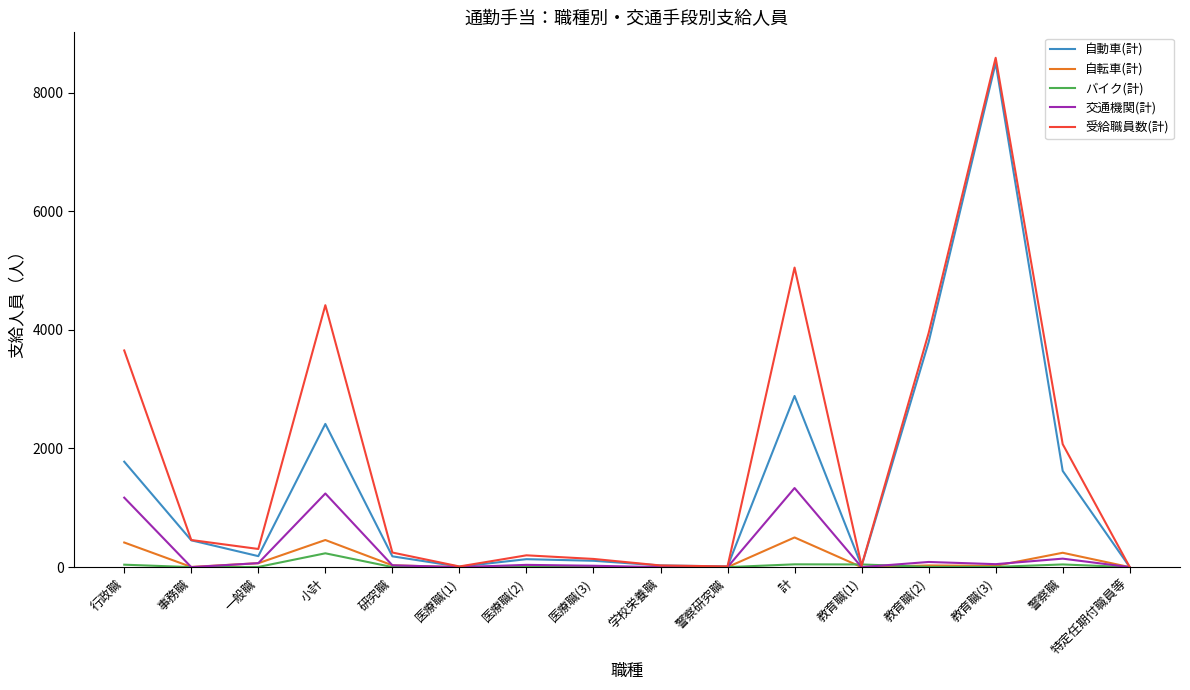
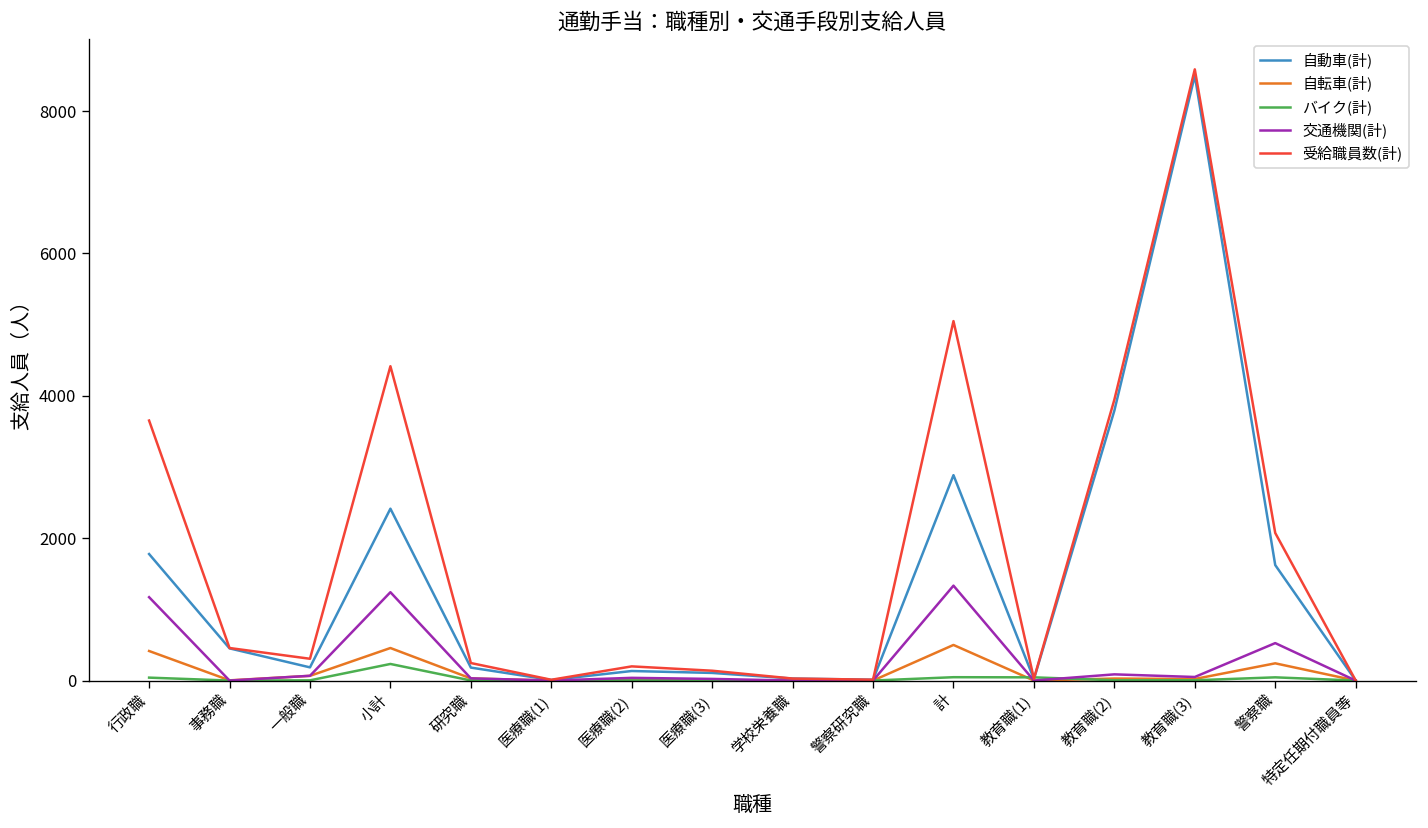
  {
    "自動車(計)": {
      "行政職": 1800,
      "一般職": 200,
      "小計": 2400,
      "研究職": 200,
      "医療職(2)": 100,
      "計": 2900,
      "教育職(2)": 3800,
      "教育職(3)": 8500,
      "警察職": 1600
    },
    "バイク(計)": {
      "行政職": 0,
      "一般職": 0,
      "小計": 200,
      "計": 0,
      "警察職": 0
    },
    "交通機関(計)": {
      "行政職": 1200,
      "小計": 1200,
      "計": 1300,
      "教育職(2)": 100,
-     "警察職": 100
+     "警察職": 500
    }
  }
